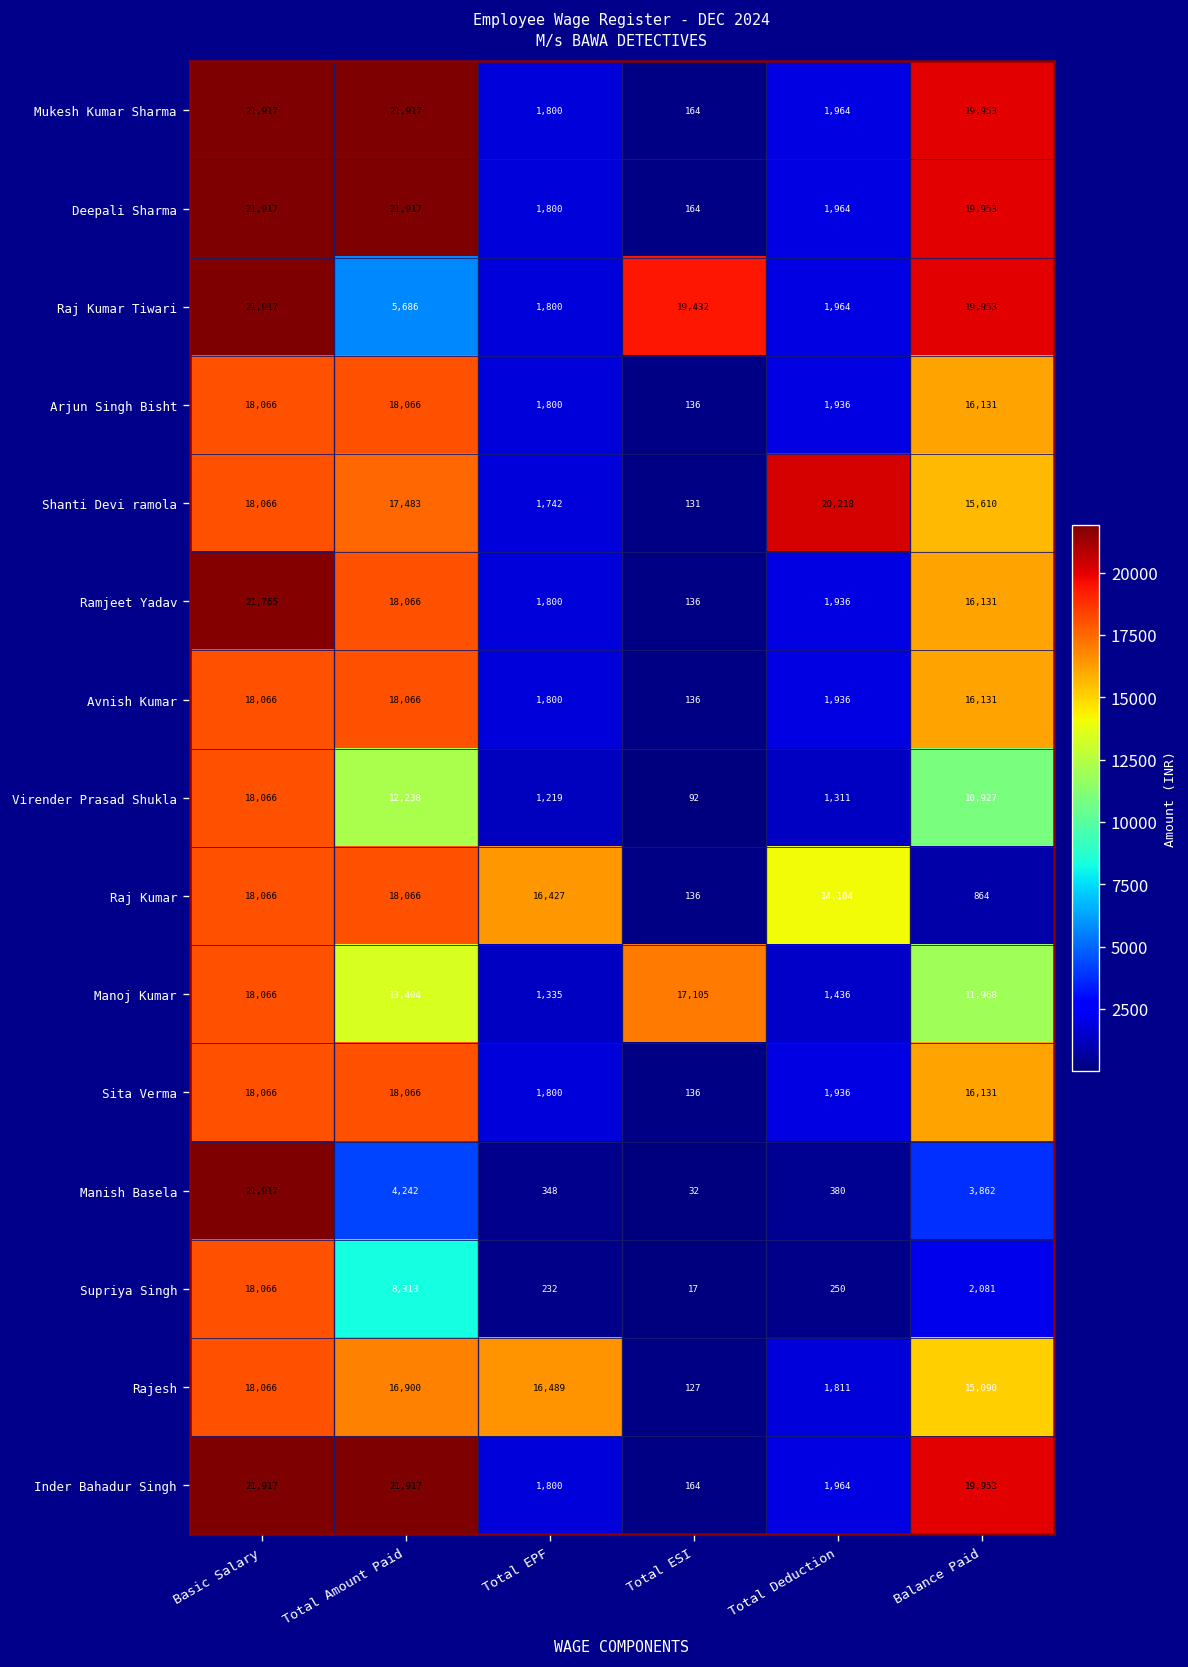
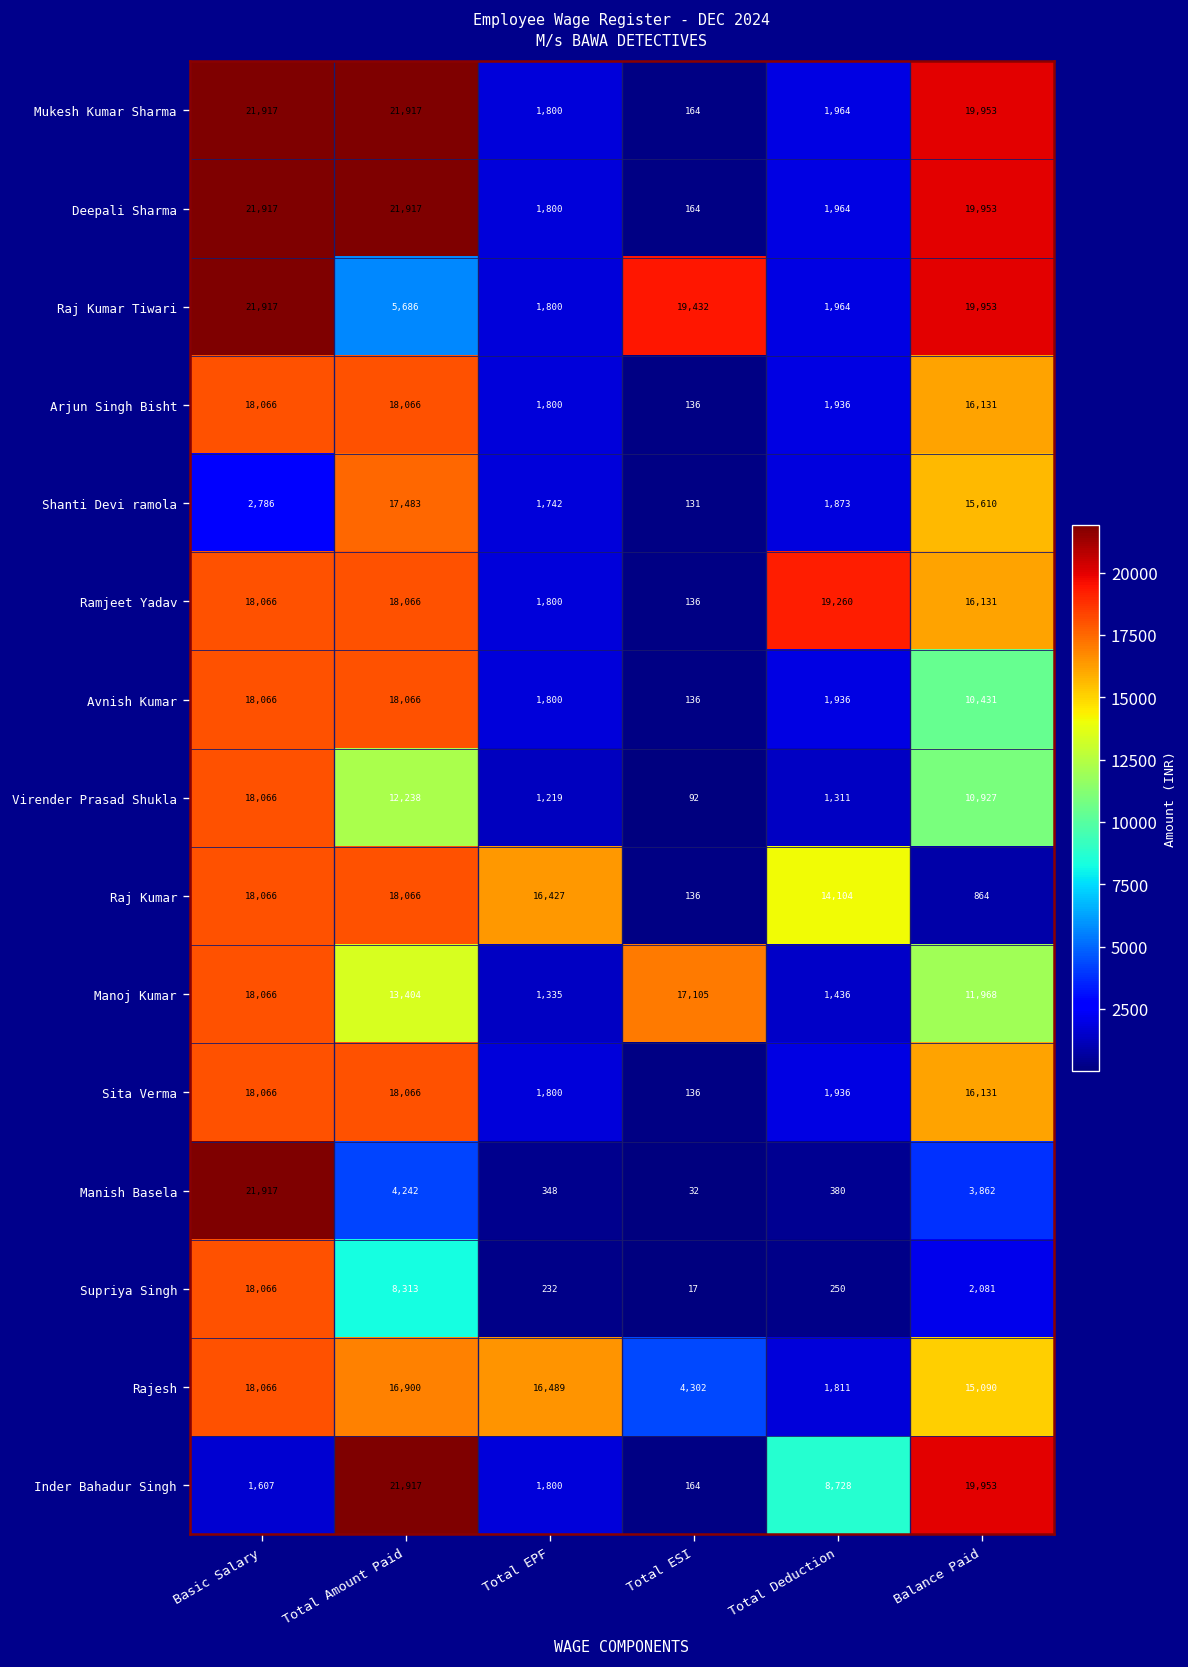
  {
    "Mukesh Kumar Sharma": {
      "Basic Salary": "21,917",
      "Total Amount Paid": "21,917",
      "Total EPF": "1,800",
      "Total ESI": "164",
      "Total Deduction": "1,964",
      "Balance Paid": "19,953"
    },
    "Deepali Sharma": {
      "Basic Salary": "21,917",
      "Total Amount Paid": "21,917",
      "Total EPF": "1,800",
      "Total ESI": "164",
      "Total Deduction": "1,964",
      "Balance Paid": "19,953"
    },
    "Raj Kumar Tiwari": {
      "Basic Salary": "21,917",
      "Total Amount Paid": "5,686",
      "Total EPF": "1,800",
      "Total ESI": "19,432",
      "Total Deduction": "1,964",
      "Balance Paid": "19,953"
    },
    "Arjun Singh Bisht": {
      "Basic Salary": "18,066",
      "Total Amount Paid": "18,066",
      "Total EPF": "1,800",
      "Total ESI": "136",
      "Total Deduction": "1,936",
      "Balance Paid": "16,131"
    },
    "Shanti Devi ramola": {
-     "Basic Salary": "18,066",
+     "Basic Salary": "2,786",
      "Total Amount Paid": "17,483",
      "Total EPF": "1,742",
      "Total ESI": "131",
-     "Total Deduction": "20,218",
+     "Total Deduction": "1,873",
      "Balance Paid": "15,610"
    },
    "Ramjeet Yadav": {
-     "Basic Salary": "21,765",
+     "Basic Salary": "18,066",
      "Total Amount Paid": "18,066",
      "Total EPF": "1,800",
      "Total ESI": "136",
-     "Total Deduction": "1,936",
+     "Total Deduction": "19,260",
      "Balance Paid": "16,131"
    },
    "Avnish Kumar": {
      "Basic Salary": "18,066",
      "Total Amount Paid": "18,066",
      "Total EPF": "1,800",
      "Total ESI": "136",
      "Total Deduction": "1,936",
-     "Balance Paid": "16,131"
+     "Balance Paid": "10,431"
    },
    "Virender Prasad Shukla": {
      "Basic Salary": "18,066",
      "Total Amount Paid": "12,238",
      "Total EPF": "1,219",
      "Total ESI": "92",
      "Total Deduction": "1,311",
      "Balance Paid": "10,927"
    },
    "Raj Kumar": {
      "Basic Salary": "18,066",
      "Total Amount Paid": "18,066",
      "Total EPF": "16,427",
      "Total ESI": "136",
      "Total Deduction": "14,104",
      "Balance Paid": "864"
    },
    "Manoj Kumar": {
      "Basic Salary": "18,066",
      "Total Amount Paid": "13,404",
      "Total EPF": "1,335",
      "Total ESI": "17,105",
      "Total Deduction": "1,436",
      "Balance Paid": "11,968"
    },
    "Sita Verma": {
      "Basic Salary": "18,066",
      "Total Amount Paid": "18,066",
      "Total EPF": "1,800",
      "Total ESI": "136",
      "Total Deduction": "1,936",
      "Balance Paid": "16,131"
    },
    "Manish Basela": {
      "Basic Salary": "21,917",
      "Total Amount Paid": "4,242",
      "Total EPF": "348",
      "Total ESI": "32",
      "Total Deduction": "380",
      "Balance Paid": "3,862"
    },
    "Supriya Singh": {
      "Basic Salary": "18,066",
      "Total Amount Paid": "8,313",
      "Total EPF": "232",
      "Total ESI": "17",
      "Total Deduction": "250",
      "Balance Paid": "2,081"
    },
    "Rajesh": {
      "Basic Salary": "18,066",
      "Total Amount Paid": "16,900",
      "Total EPF": "16,489",
-     "Total ESI": "127",
+     "Total ESI": "4,302",
      "Total Deduction": "1,811",
      "Balance Paid": "15,090"
    },
    "Inder Bahadur Singh": {
-     "Basic Salary": "21,917",
+     "Basic Salary": "1,607",
      "Total Amount Paid": "21,917",
      "Total EPF": "1,800",
      "Total ESI": "164",
-     "Total Deduction": "1,964",
+     "Total Deduction": "8,728",
      "Balance Paid": "19,953"
    }
  }
